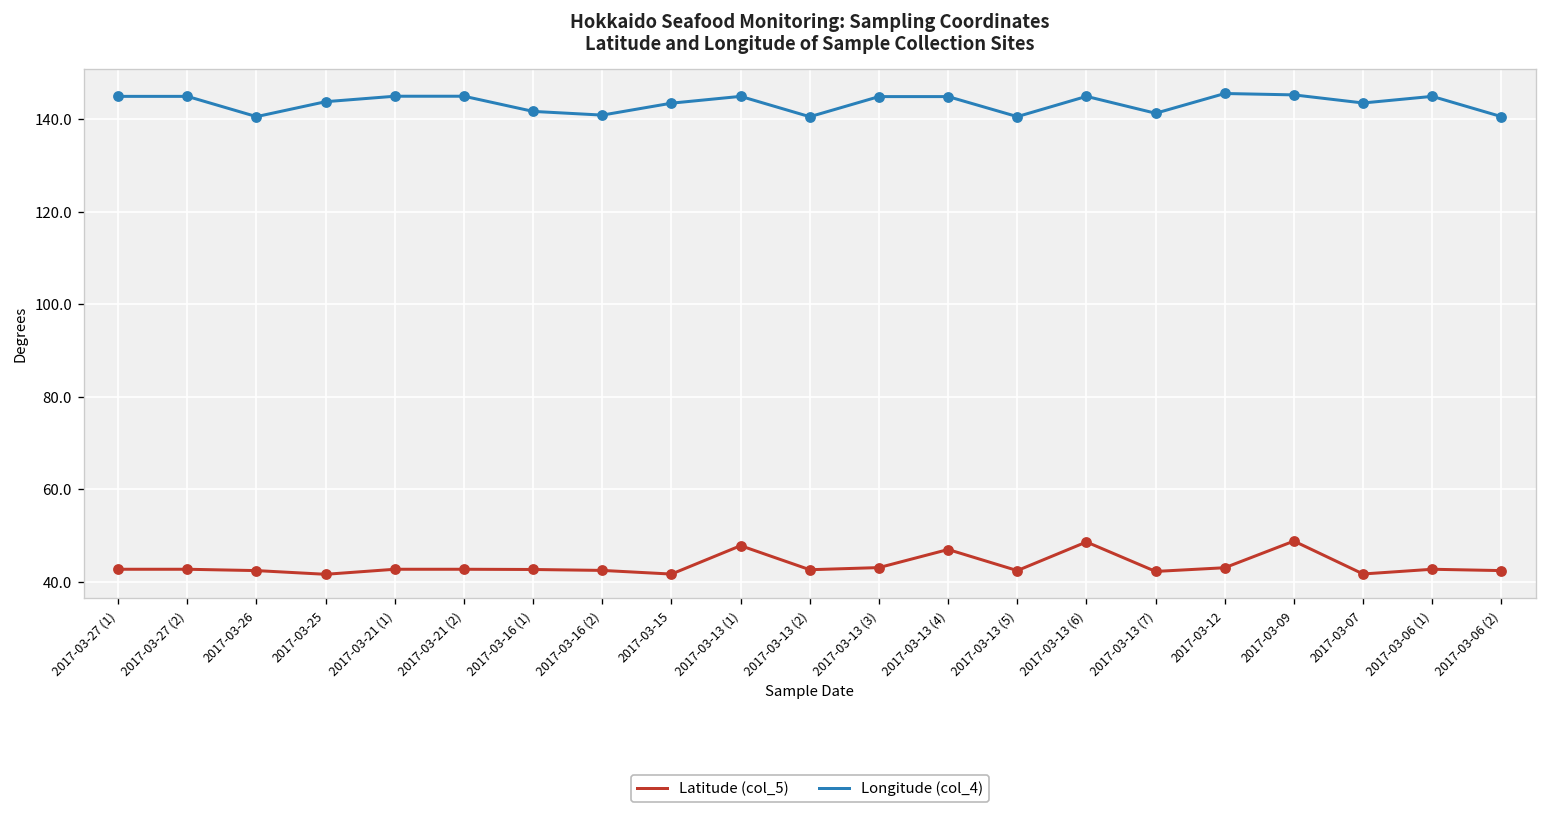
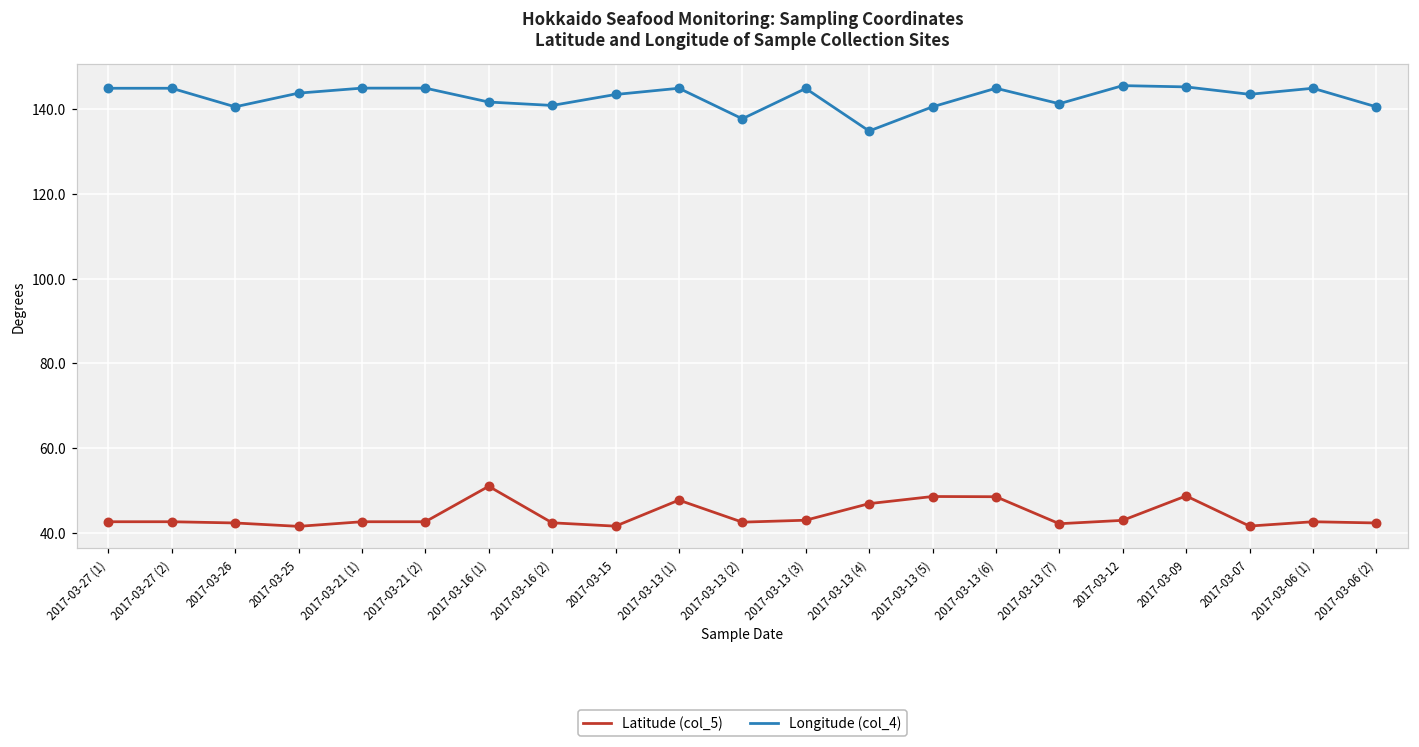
  {
    "Latitude (col_5)": {
      "2017-03-27 (1)": 43,
      "2017-03-27 (2)": 43,
      "2017-03-26": 42,
      "2017-03-25": 42,
      "2017-03-21 (1)": 43,
      "2017-03-21 (2)": 43,
-     "2017-03-16 (1)": 43,
+     "2017-03-16 (1)": 51,
      "2017-03-16 (2)": 42,
      "2017-03-15": 42,
      "2017-03-13 (1)": 48,
      "2017-03-13 (2)": 43,
      "2017-03-13 (3)": 43,
      "2017-03-13 (4)": 47,
-     "2017-03-13 (5)": 42,
+     "2017-03-13 (5)": 49,
      "2017-03-13 (6)": 49,
      "2017-03-13 (7)": 42,
      "2017-03-12": 43,
      "2017-03-09": 49,
      "2017-03-07": 42,
      "2017-03-06 (1)": 43,
      "2017-03-06 (2)": 42
    },
    "Longitude (col_4)": {
      "2017-03-27 (1)": 145,
      "2017-03-27 (2)": 145,
      "2017-03-26": 141,
      "2017-03-25": 144,
      "2017-03-21 (1)": 145,
      "2017-03-21 (2)": 145,
      "2017-03-16 (1)": 142,
      "2017-03-16 (2)": 141,
      "2017-03-15": 143,
      "2017-03-13 (1)": 145,
-     "2017-03-13 (2)": 141,
+     "2017-03-13 (2)": 138,
      "2017-03-13 (3)": 145,
-     "2017-03-13 (4)": 145,
+     "2017-03-13 (4)": 135,
      "2017-03-13 (5)": 141,
      "2017-03-13 (6)": 145,
      "2017-03-13 (7)": 141,
      "2017-03-12": 146,
      "2017-03-09": 145,
      "2017-03-07": 143,
      "2017-03-06 (1)": 145,
      "2017-03-06 (2)": 141
    }
  }
